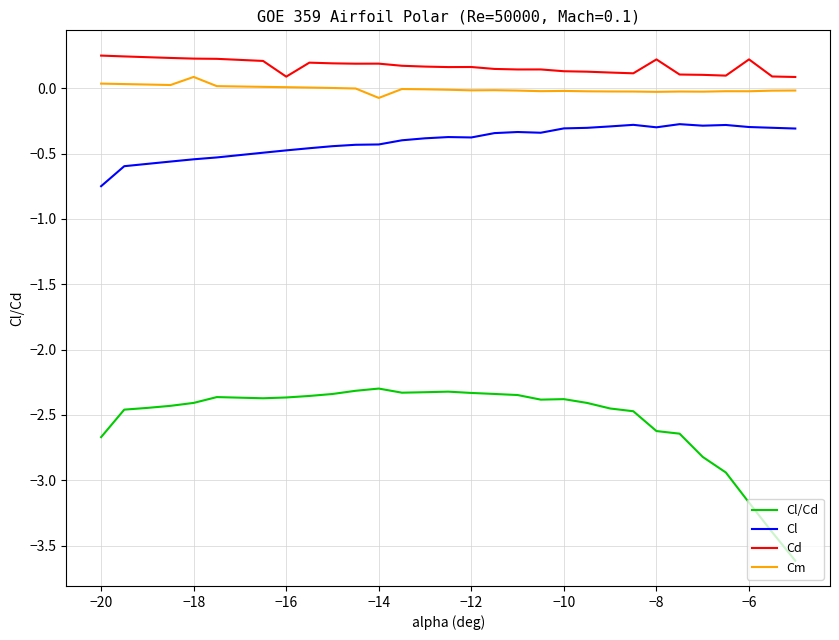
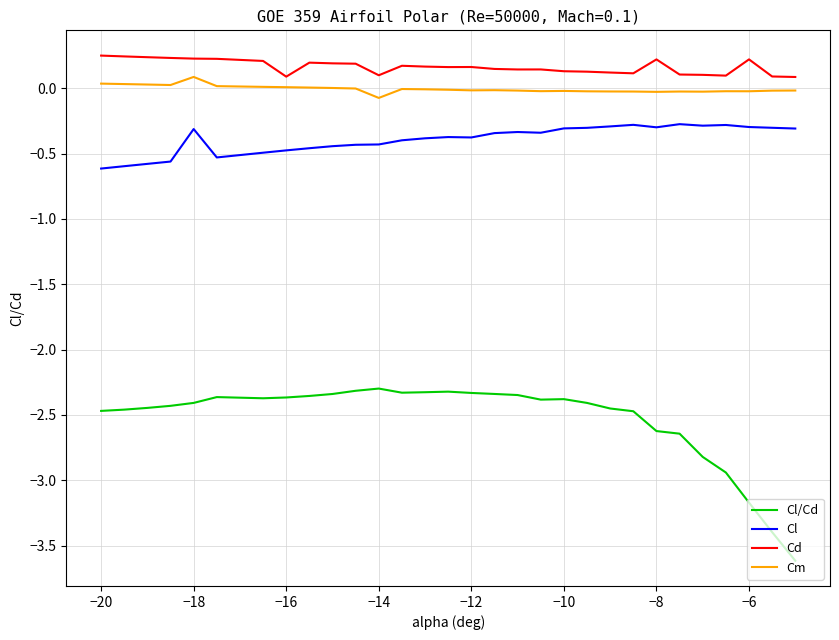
  {
    "Cl/Cd": {
-     "−20": -2.67,
+     "−20": -2.47,
      "−18": -2.41,
      "−16": -2.37,
      "−14": -2.30,
      "−12": -2.33,
      "−10": -2.38,
      "−8": -2.62
    },
    "Cl": {
-     "−20": -0.75,
-     "−18": -0.54,
+     "−20": -0.62,
+     "−18": -0.31,
      "−16": -0.48,
      "−14": -0.43,
      "−12": -0.38,
      "−10": -0.31,
      "−8": -0.30,
      "−6": -0.30
    },
    "Cd": {
      "−20": 0.25,
      "−18": 0.23,
      "−16": 0.09,
-     "−14": 0.19,
+     "−14": 0.10,
      "−12": 0.16,
      "−10": 0.13,
      "−8": 0.22,
      "−6": 0.22
    },
    "Cm": {
      "−20": 0.03,
      "−18": 0.09,
      "−16": 0.01,
      "−14": -0.07,
      "−12": -0.02,
      "−10": -0.02,
      "−8": -0.03,
      "−6": -0.02
    }
  }
